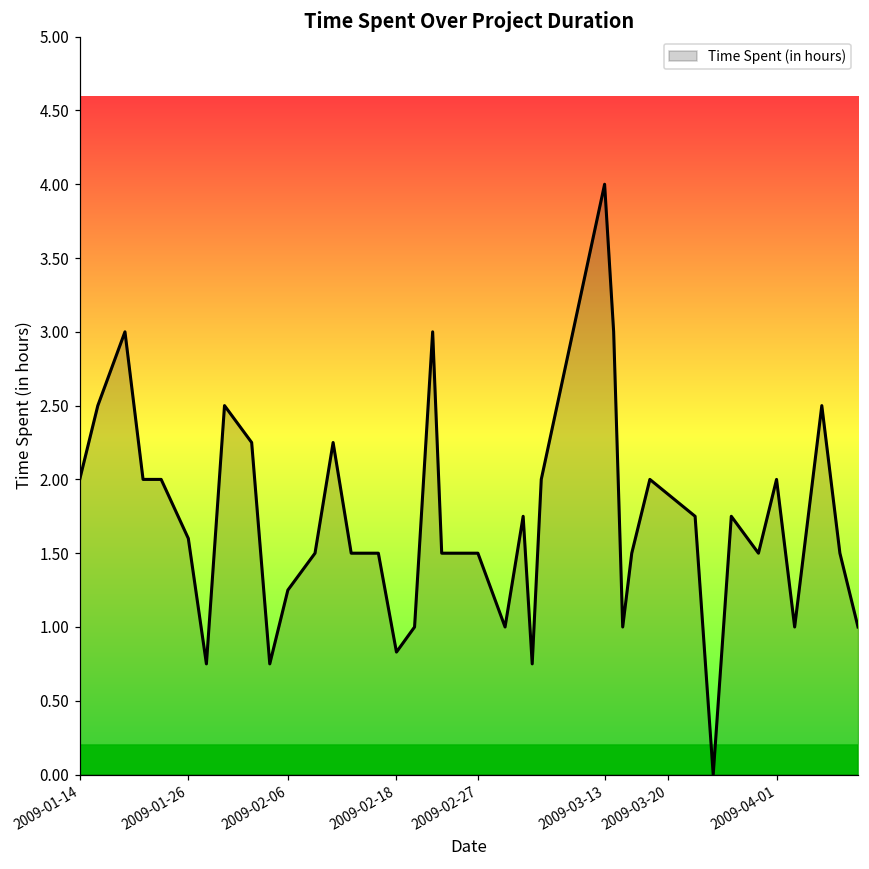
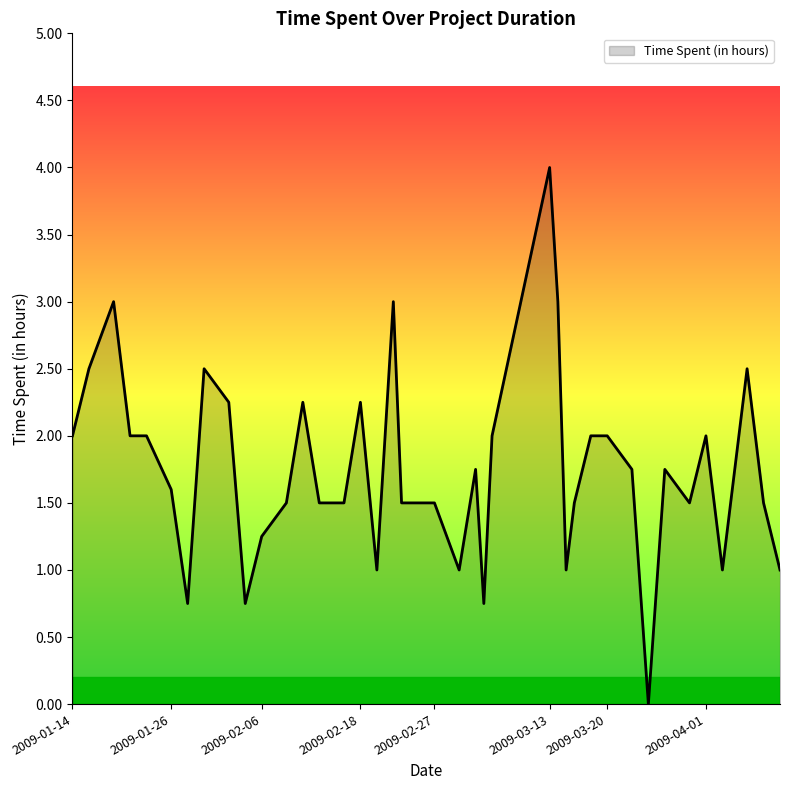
  {
    "2009-01-14": 2.00,
    "2009-01-26": 1.60,
    "2009-02-06": 1.25,
-   "2009-02-18": 0.83,
+   "2009-02-18": 2.25,
    "2009-02-27": 1.50,
    "2009-03-13": 4.00,
-   "2009-03-20": 1.9,
+   "2009-03-20": 2.0,
    "2009-04-01": 2.00
  }
